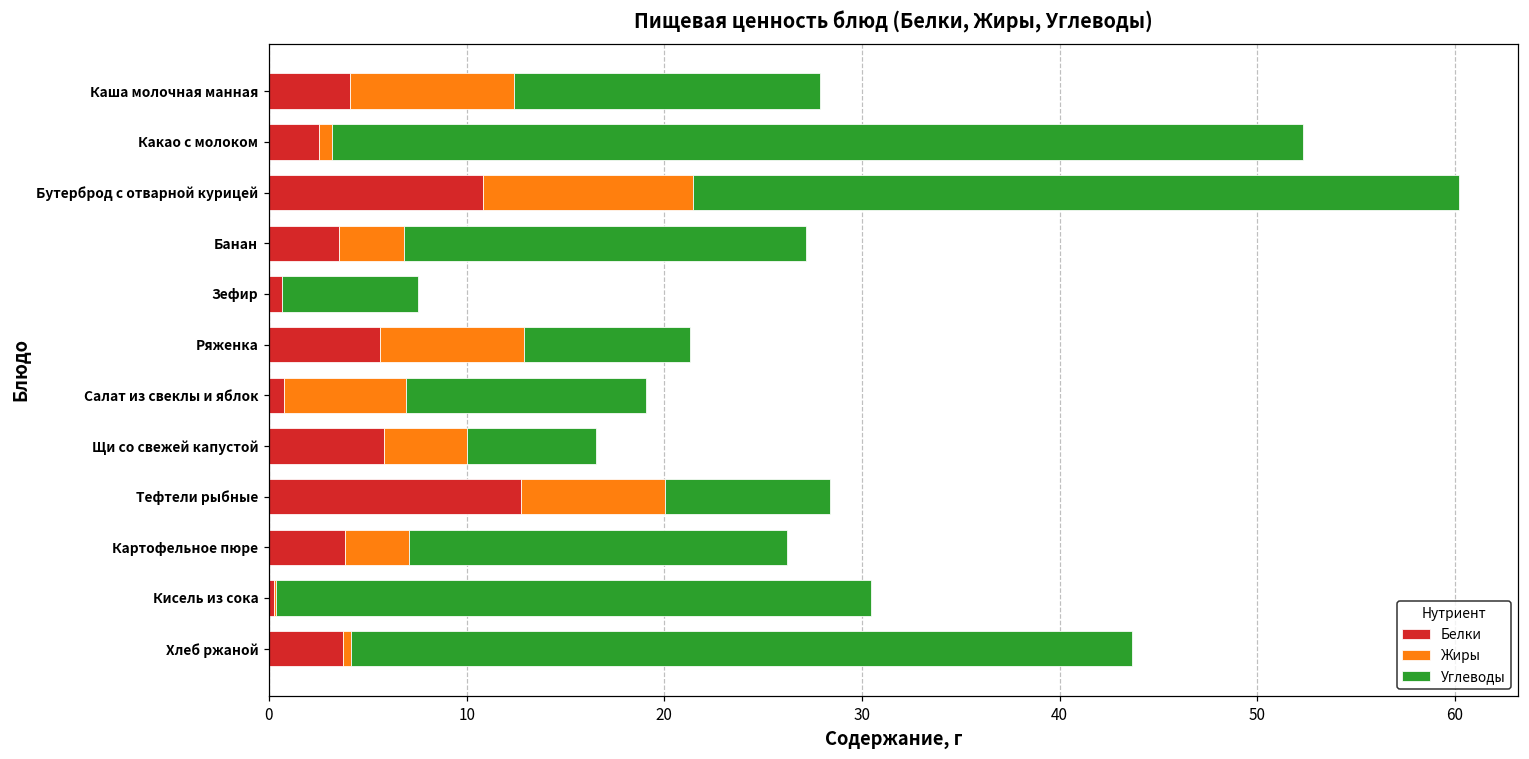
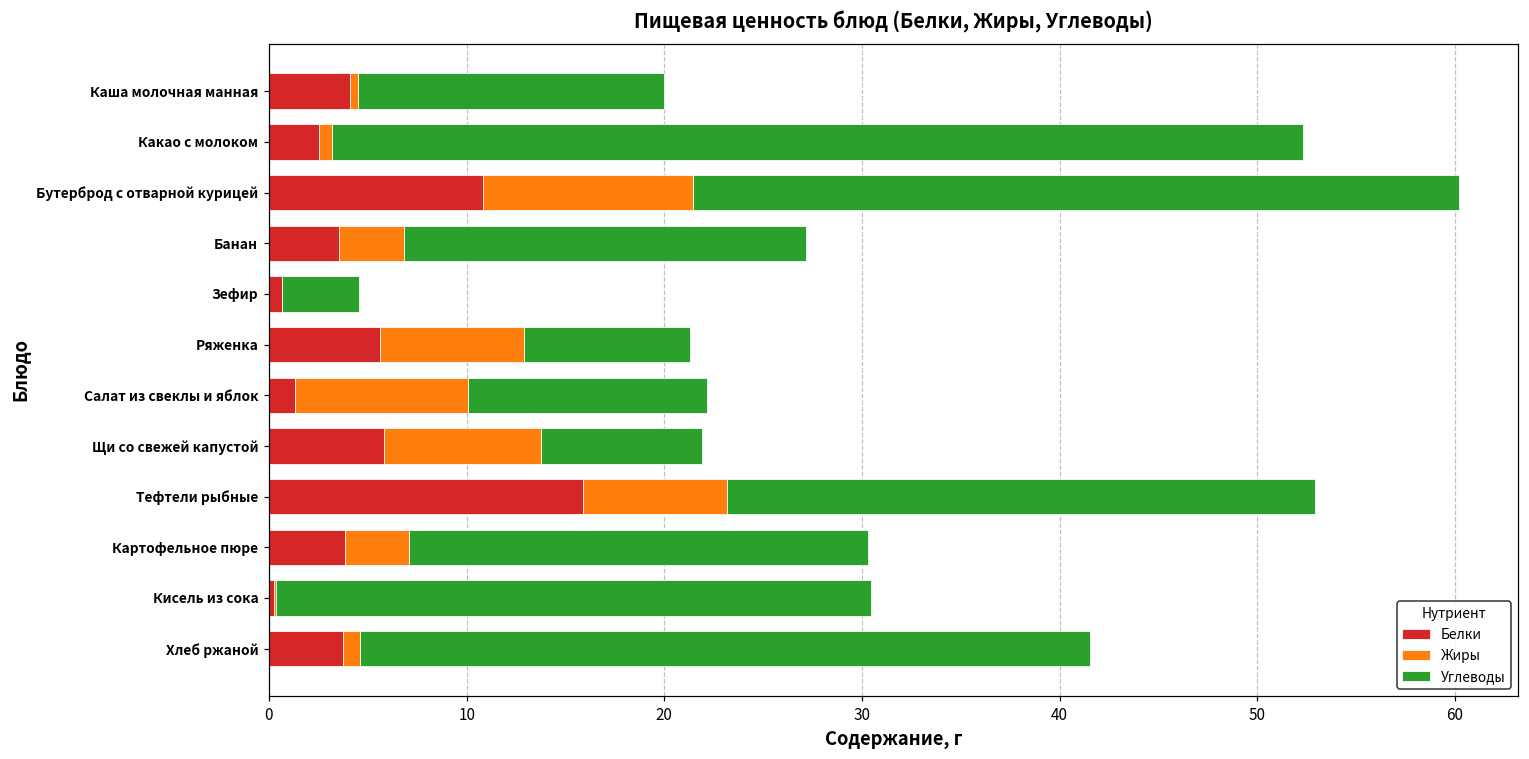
  {
    "Белки": {
      "Каша молочная манная": 4.1,
      "Какао с молоком": 2.5,
      "Бутерброд с отварной курицей": 10.9,
      "Банан": 3.5,
      "Зефир": 0.7,
      "Ряженка": 5.6,
-     "Салат из свеклы и яблок": 0.8,
+     "Салат из свеклы и яблок": 1.3,
      "Щи со свежей капустой": 5.8,
-     "Тефтели рыбные": 12.7,
+     "Тефтели рыбные": 15.9,
      "Картофельное пюре": 3.8,
      "Кисель из сока": 0.2,
      "Хлеб ржаной": 3.7
    },
    "Жиры": {
-     "Каша молочная манная": 8.3,
+     "Каша молочная манная": 0.4,
      "Какао с молоком": 0.7,
      "Бутерброд с отварной курицей": 10.6,
      "Банан": 3.3,
      "Зефир": 0.0,
      "Ряженка": 7.3,
-     "Салат из свеклы и яблок": 6.2,
-     "Щи со свежей капустой": 4.2,
+     "Салат из свеклы и яблок": 8.7,
+     "Щи со свежей капустой": 8.0,
      "Тефтели рыбные": 7.3,
      "Картофельное пюре": 3.3,
-     "Хлеб ржаной": 0.4
+     "Хлеб ржаной": 0.9
    },
    "Углеводы": {
      "Каша молочная манная": 15.5,
      "Какао с молоком": 49.1,
      "Бутерброд с отварной курицей": 38.7,
      "Банан": 20.4,
-     "Зефир": 6.9,
+     "Зефир": 3.9,
      "Ряженка": 8.4,
      "Салат из свеклы и яблок": 12.1,
-     "Щи со свежей капустой": 6.5,
-     "Тефтели рыбные": 8.3,
-     "Картофельное пюре": 19.1,
+     "Щи со свежей капустой": 8.1,
+     "Тефтели рыбные": 29.7,
+     "Картофельное пюре": 23.2,
      "Кисель из сока": 30.1,
-     "Хлеб ржаной": 39.5
+     "Хлеб ржаной": 36.9
    }
  }
